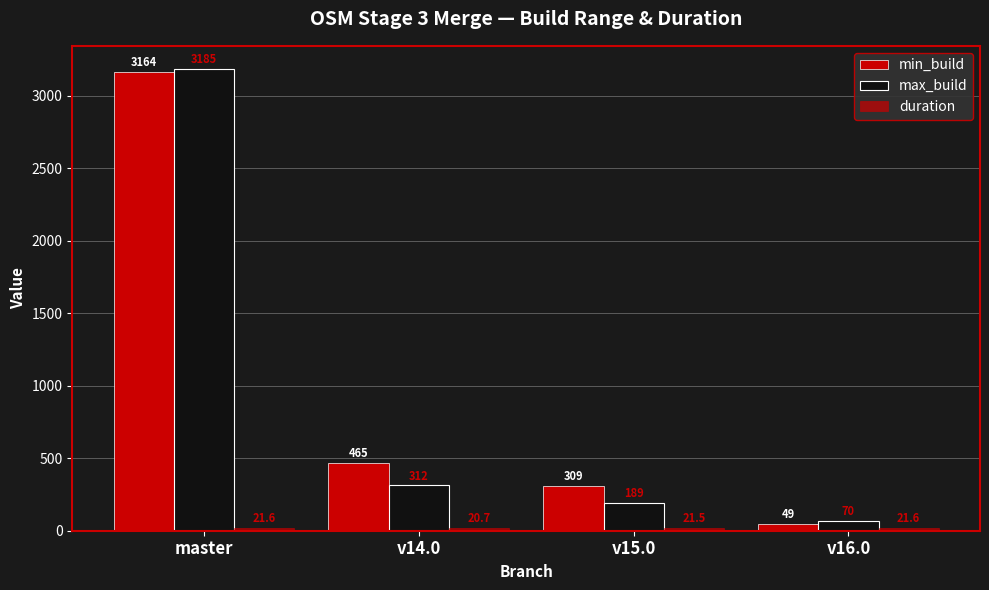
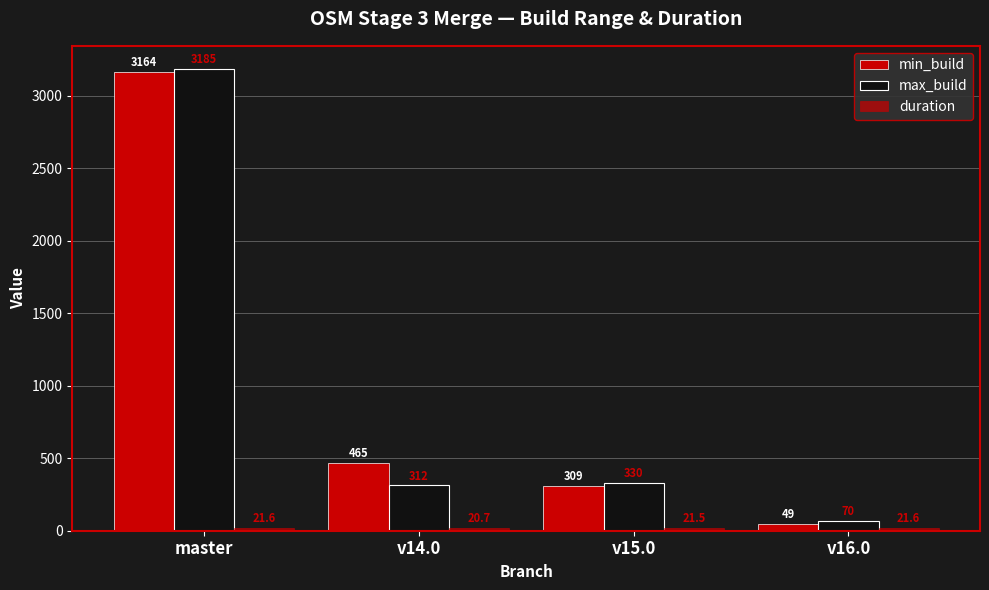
  {
    "max_build": {
      "master": 3185,
      "v14.0": 312,
-     "v15.0": 189,
+     "v15.0": 330,
      "v16.0": 70
    }
  }
